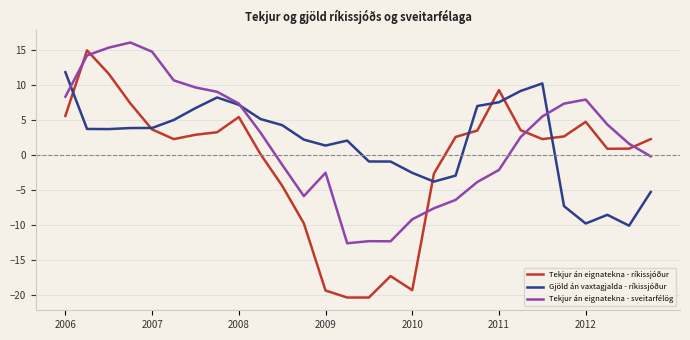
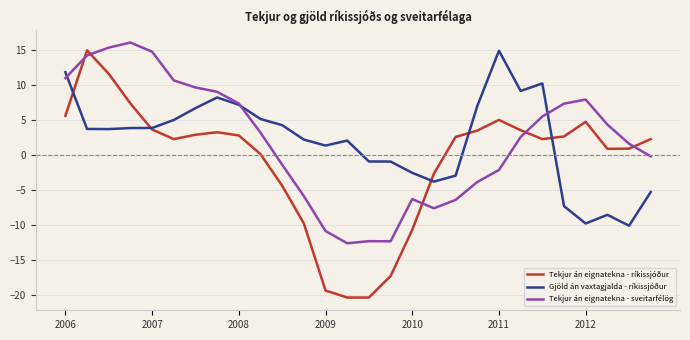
  {
    "Tekjur án eignatekna - ríkissjóður": {
      "2006": 6,
-     "2008": 5,
+     "2008": 3,
      "2009": -19,
-     "2010": -19,
-     "2011": 9,
+     "2010": -11,
+     "2011": 5,
      "2012": 5
    },
    "Gjöld án vaxtagjalda - ríkissjóður": {
      "2006": 12,
      "2009": 1,
      "2010": -3,
-     "2011": 7,
+     "2011": 15,
      "2012": -10
    },
    "Tekjur án eignatekna - sveitarfélög": {
-     "2006": 8,
+     "2006": 11,
      "2007": 15,
-     "2009": -3,
-     "2010": -9,
+     "2009": -11,
+     "2010": -6,
      "2011": -2,
      "2012": 8
    }
  }
